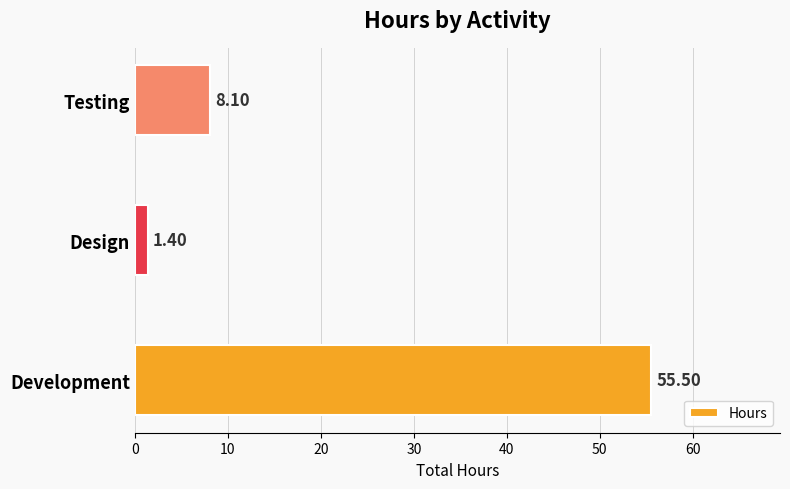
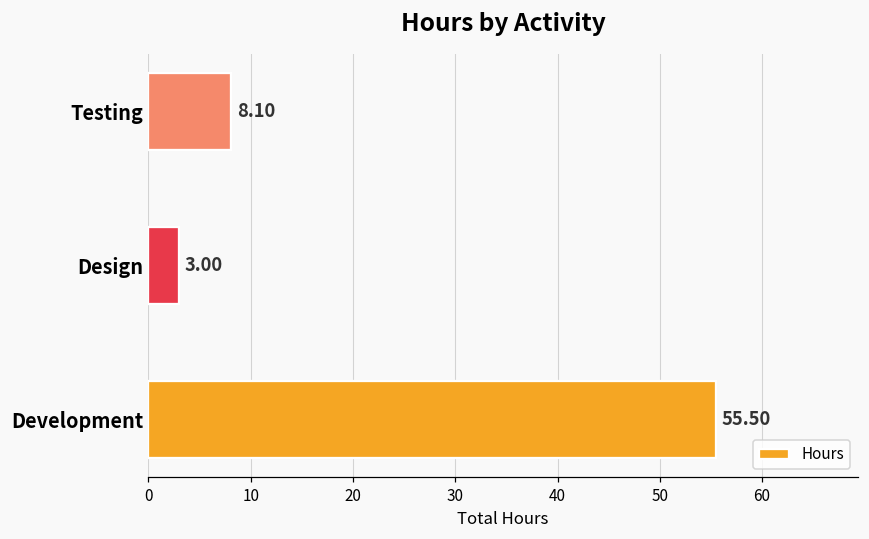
  {
    "Testing": 8.10,
-   "Design": 1.40,
+   "Design": 3.00,
    "Development": 55.50
  }
